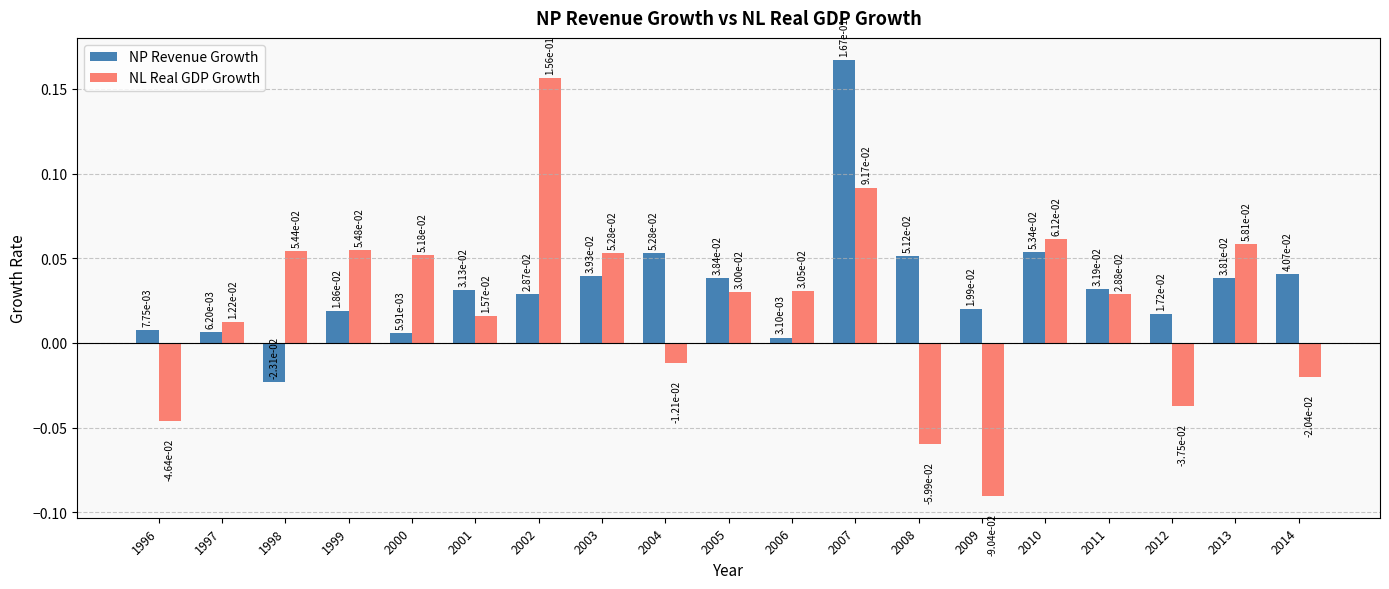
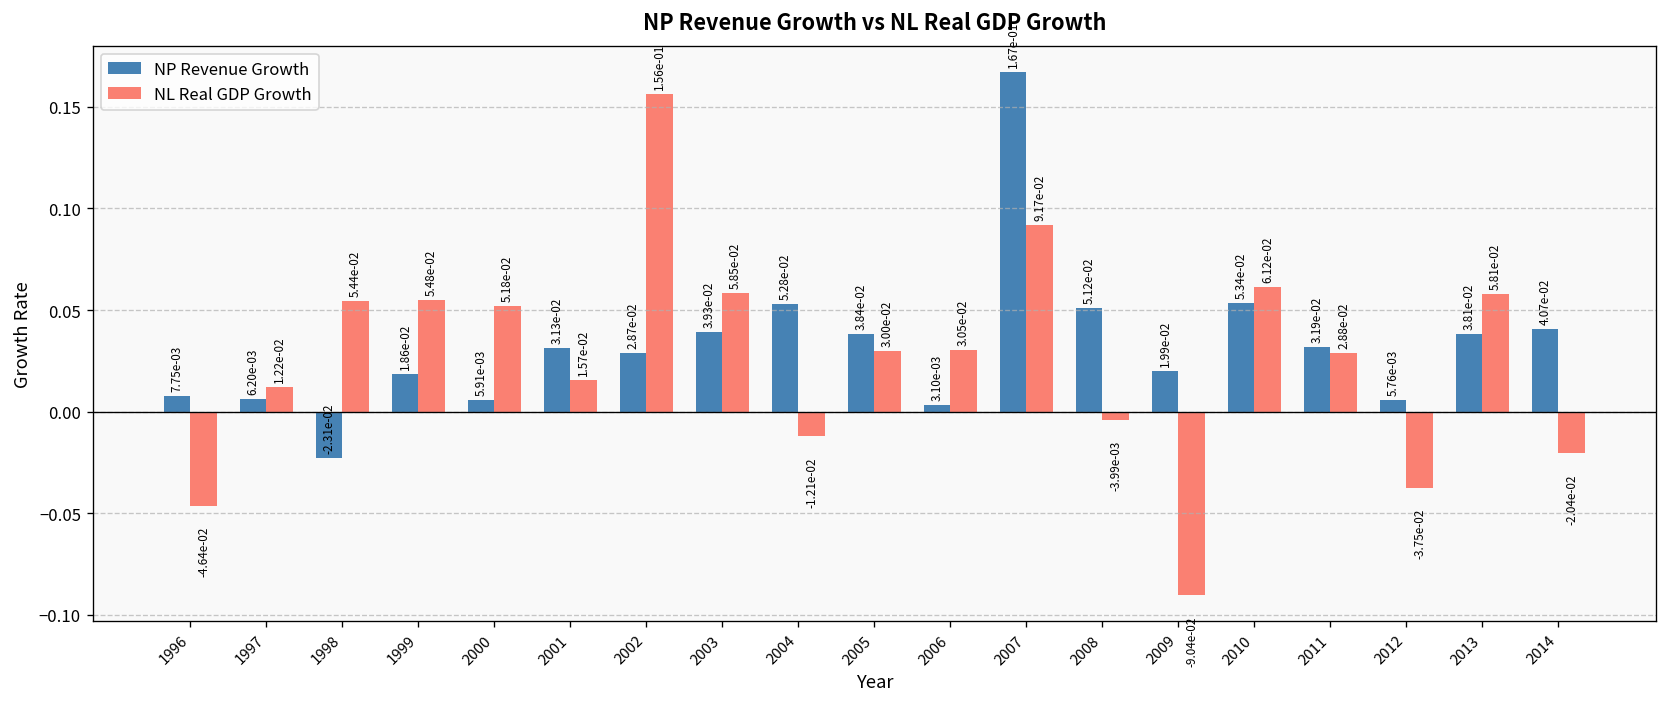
  {
    "NP Revenue Growth": {
      "1996": "7.75e-03",
      "1997": "6.20e-03",
      "1998": "-2.31e-02",
      "1999": "1.86e-02",
      "2000": "5.91e-03",
      "2001": "3.13e-02",
      "2002": "2.87e-02",
      "2003": "3.93e-02",
      "2004": "5.28e-02",
      "2005": "3.84e-02",
      "2006": "3.10e-03",
      "2007": "1.67e-01",
      "2008": "5.12e-02",
      "2009": "1.99e-02",
      "2010": "5.34e-02",
      "2011": "3.19e-02",
-     "2012": "1.72e-02",
+     "2012": "5.76e-03",
      "2013": "3.81e-02",
      "2014": "4.07e-02"
    },
    "NL Real GDP Growth": {
      "1996": "-4.64e-02",
      "1997": "1.22e-02",
      "1998": "5.44e-02",
      "1999": "5.48e-02",
      "2000": "5.18e-02",
      "2001": "1.57e-02",
      "2002": "1.56e-01",
-     "2003": "5.28e-02",
+     "2003": "5.85e-02",
      "2004": "-1.21e-02",
      "2005": "3.00e-02",
      "2006": "3.05e-02",
      "2007": "9.17e-02",
-     "2008": "-5.99e-02",
+     "2008": "-3.99e-03",
      "2009": "-9.04e-02",
      "2010": "6.12e-02",
      "2011": "2.88e-02",
      "2012": "-3.75e-02",
      "2013": "5.81e-02",
      "2014": "-2.04e-02"
    }
  }
